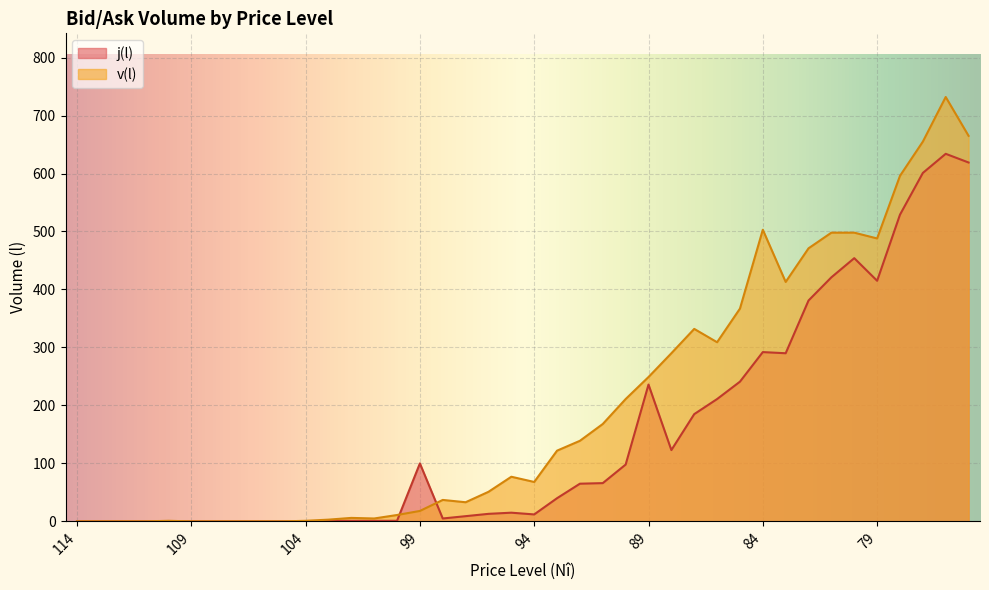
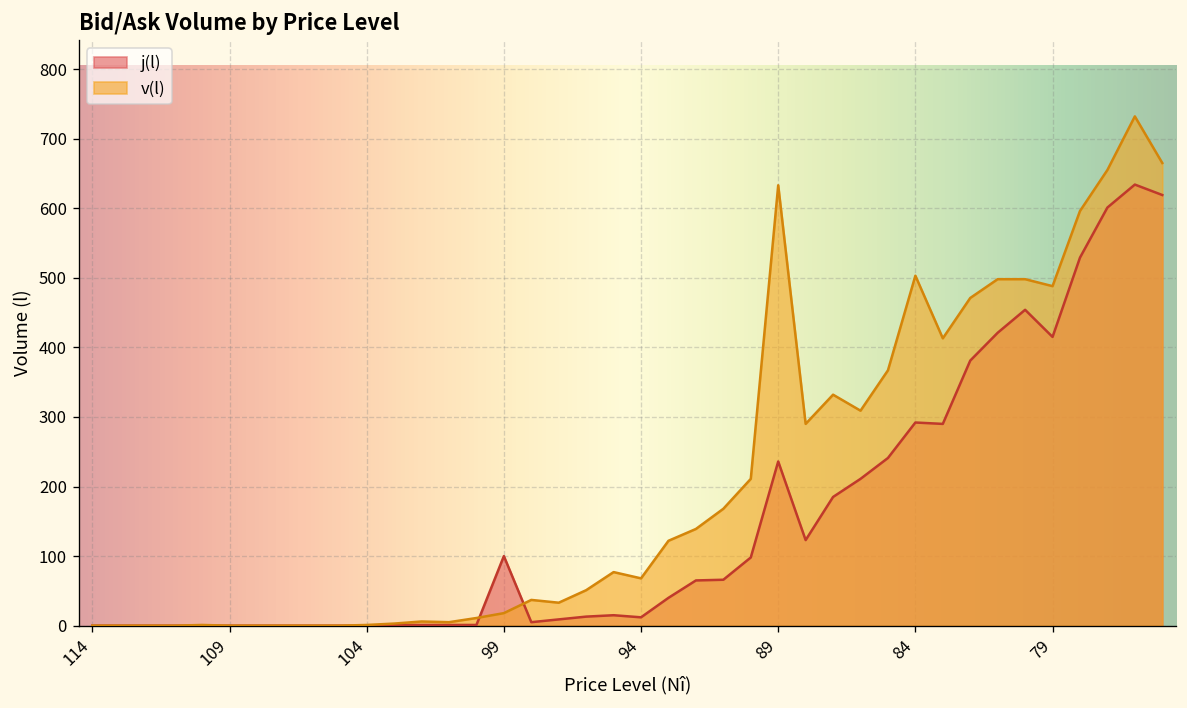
  {
    "j(l)": {
      "99": 100,
      "94": 10,
      "89": 240,
      "84": 290,
      "79": 420
    },
    "v(l)": {
      "99": 20,
      "94": 70,
-     "89": 250,
+     "89": 630,
      "84": 500,
      "79": 490
    }
  }
